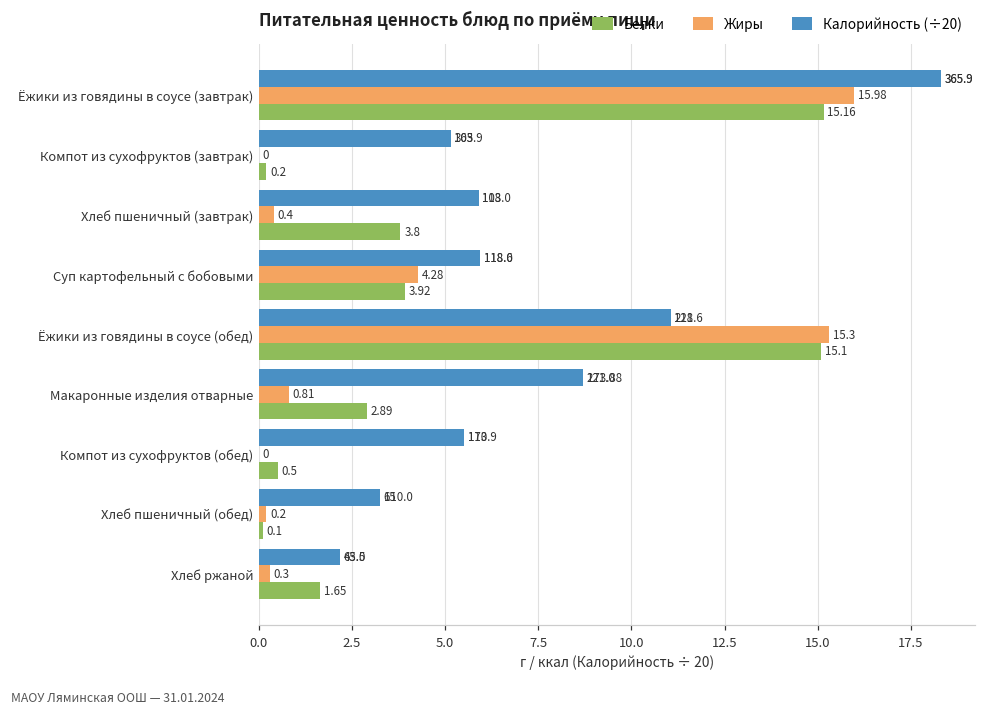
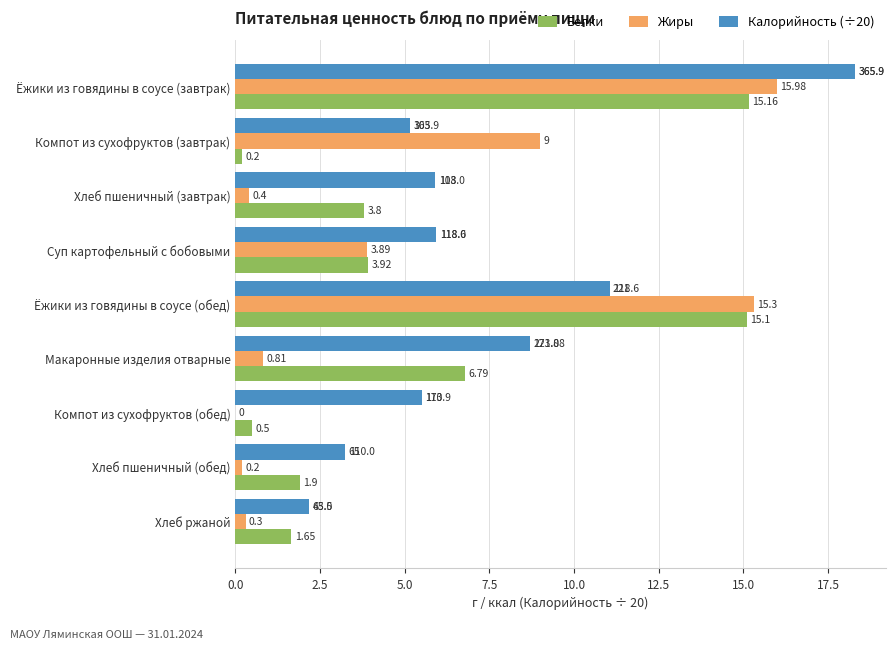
  {
    "Белки": {
      "Ёжики из говядины в соусе (завтрак)": 15.16,
      "Компот из сухофруктов (завтрак)": 0.2,
      "Хлеб пшеничный (завтрак)": 3.8,
      "Суп картофельный с бобовыми": 3.92,
      "Ёжики из говядины в соусе (обед)": 15.1,
-     "Макаронные изделия отварные": 2.89,
+     "Макаронные изделия отварные": 6.79,
      "Компот из сухофруктов (обед)": 0.5,
-     "Хлеб пшеничный (обед)": 0.1,
+     "Хлеб пшеничный (обед)": 1.9,
      "Хлеб ржаной": 1.65
    },
    "Жиры": {
      "Ёжики из говядины в соусе (завтрак)": 15.98,
-     "Компот из сухофруктов (завтрак)": 0,
+     "Компот из сухофруктов (завтрак)": 9,
      "Хлеб пшеничный (завтрак)": 0.4,
-     "Суп картофельный с бобовыми": 4.28,
+     "Суп картофельный с бобовыми": 3.89,
      "Ёжики из говядины в соусе (обед)": 15.3,
      "Макаронные изделия отварные": 0.81,
      "Компот из сухофруктов (обед)": 0,
      "Хлеб пшеничный (обед)": 0.2,
      "Хлеб ржаной": 0.3
    }
  }
